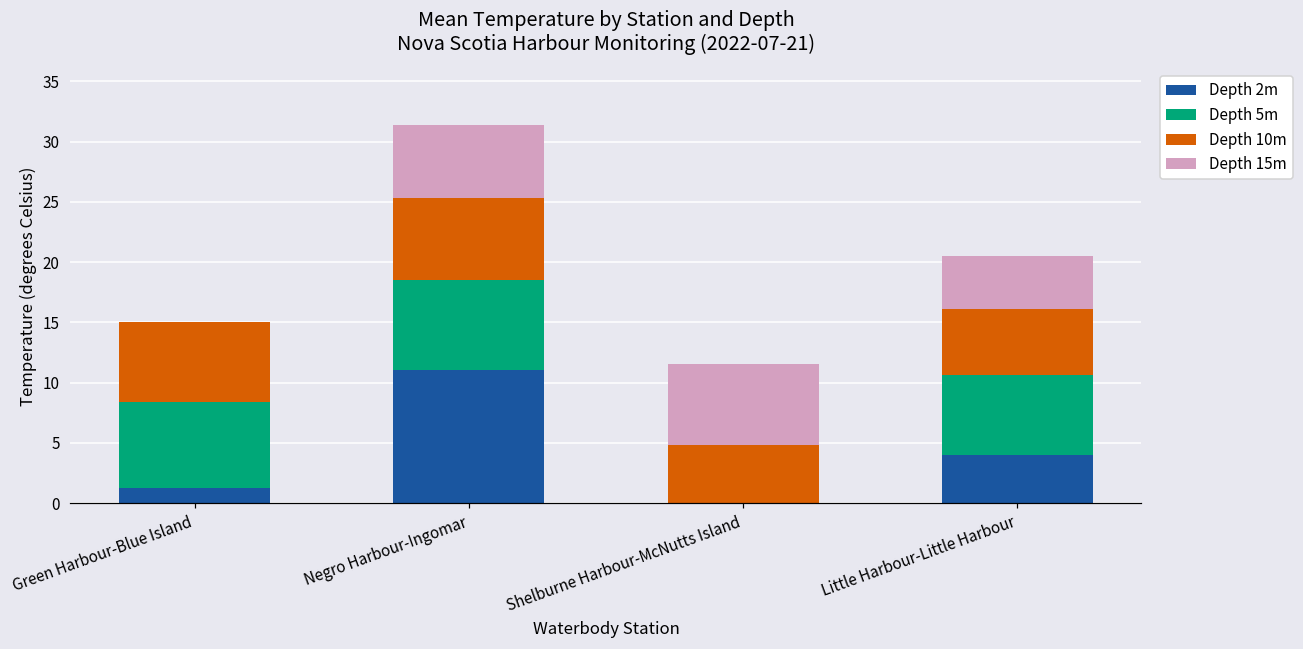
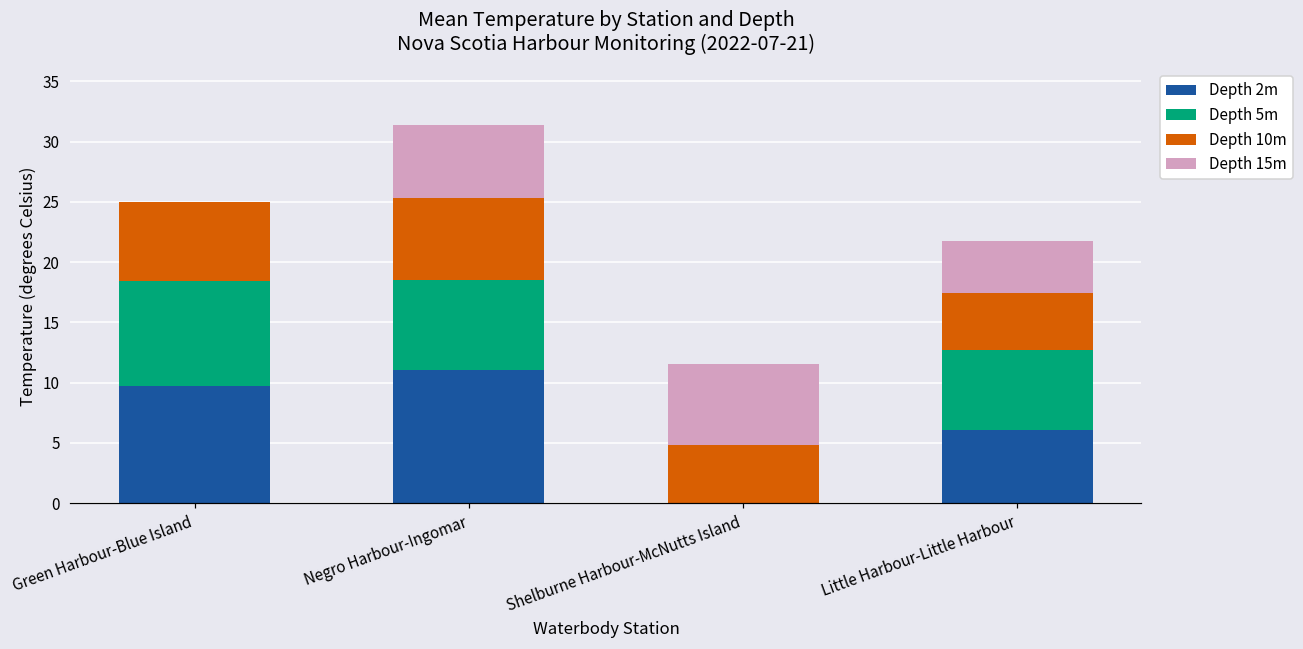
  {
    "Depth 2m": {
-     "Green Harbour-Blue Island": 1.2,
+     "Green Harbour-Blue Island": 9.7,
      "Negro Harbour-Ingomar": 11.0,
      "Shelburne Harbour-McNutts Island": 0.0,
-     "Little Harbour-Little Harbour": 4.0
+     "Little Harbour-Little Harbour": 6.1
    },
    "Depth 5m": {
-     "Green Harbour-Blue Island": 7.2,
+     "Green Harbour-Blue Island": 8.7,
      "Negro Harbour-Ingomar": 7.5,
      "Shelburne Harbour-McNutts Island": 0.0,
      "Little Harbour-Little Harbour": 6.7
    },
    "Depth 10m": {
      "Green Harbour-Blue Island": 6.6,
      "Negro Harbour-Ingomar": 6.8,
      "Shelburne Harbour-McNutts Island": 4.8,
-     "Little Harbour-Little Harbour": 5.5
+     "Little Harbour-Little Harbour": 4.7
    },
    "Depth 15m": {
      "Green Harbour-Blue Island": 0.0,
      "Negro Harbour-Ingomar": 6.0,
      "Shelburne Harbour-McNutts Island": 6.8,
      "Little Harbour-Little Harbour": 4.4
    }
  }
